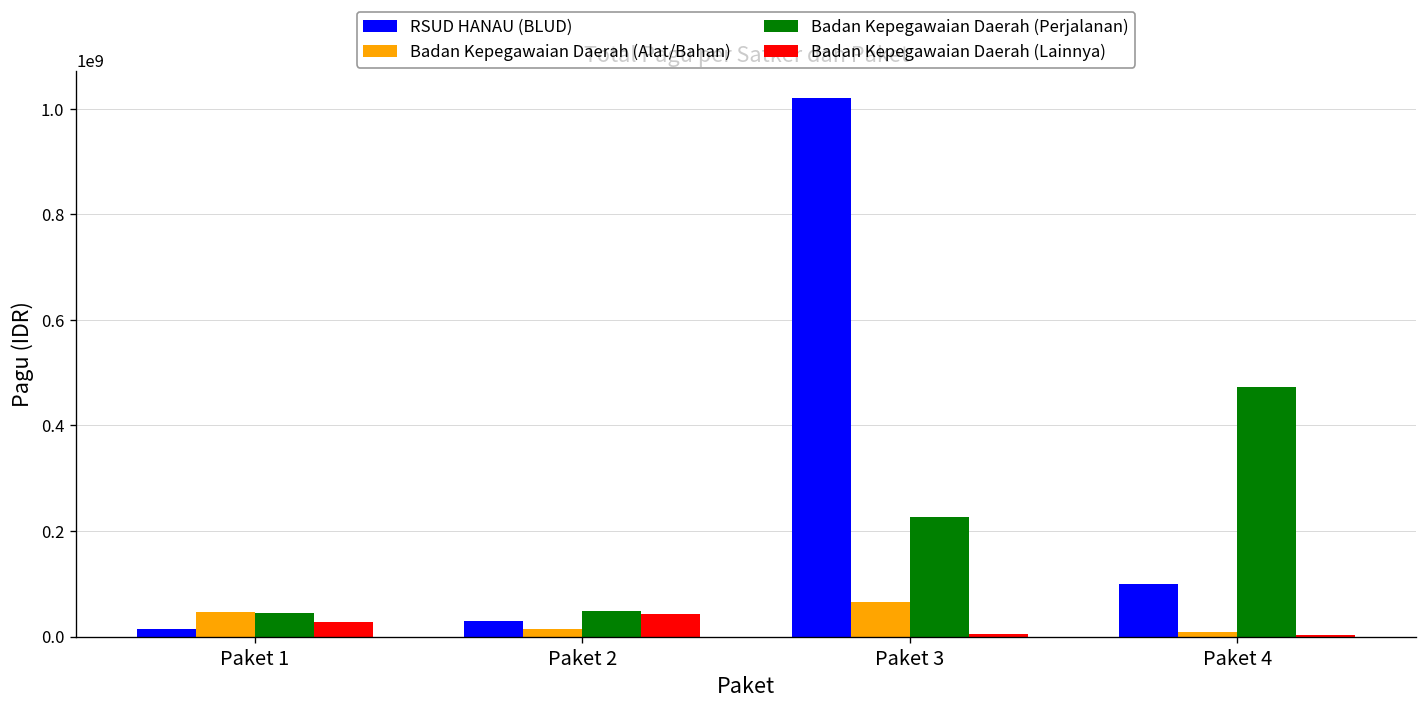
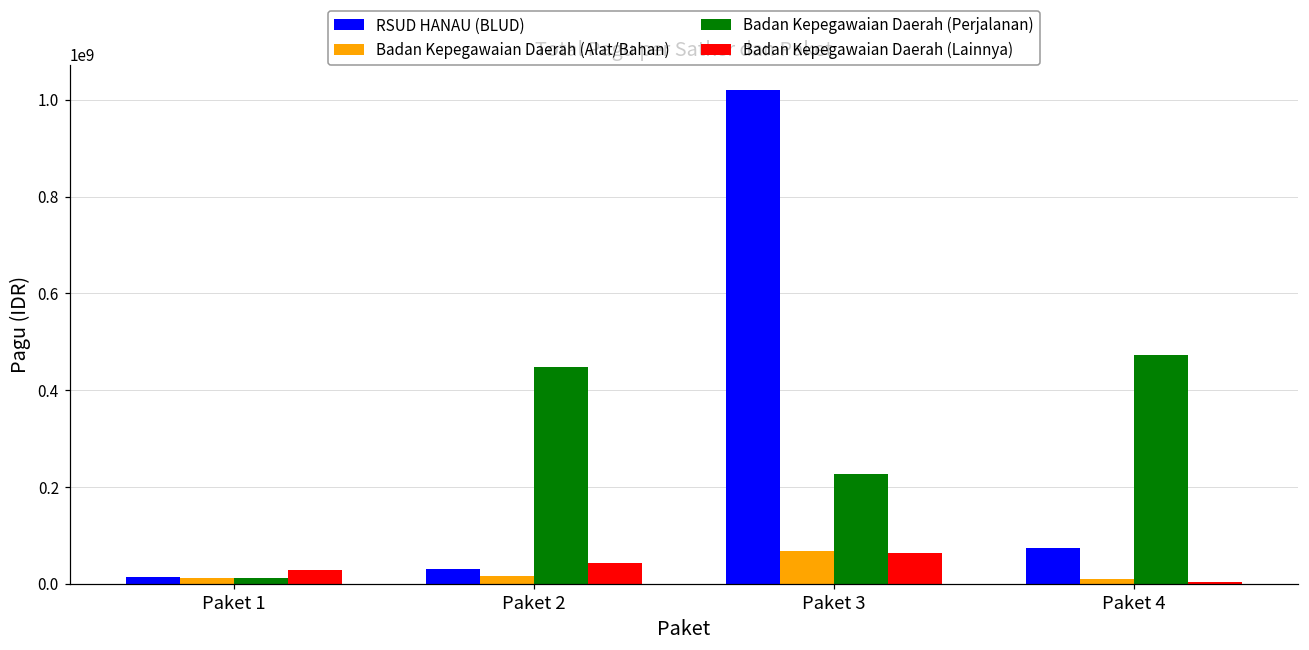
  {
    "RSUD HANAU (BLUD)": {
      "Paket 1": 10000000,
      "Paket 2": 30000000,
      "Paket 3": 1020000000,
-     "Paket 4": 100000000
+     "Paket 4": 70000000
    },
    "Badan Kepegawaian Daerah (Alat/Bahan)": {
-     "Paket 1": 50000000,
+     "Paket 1": 10000000,
      "Paket 2": 20000000,
      "Paket 3": 70000000,
      "Paket 4": 10000000
    },
    "Badan Kepegawaian Daerah (Perjalanan)": {
-     "Paket 1": 50000000,
-     "Paket 2": 50000000,
+     "Paket 1": 10000000,
+     "Paket 2": 450000000,
      "Paket 3": 230000000,
      "Paket 4": 470000000
    },
    "Badan Kepegawaian Daerah (Lainnya)": {
      "Paket 1": 30000000,
      "Paket 2": 40000000,
-     "Paket 3": 0
+     "Paket 3": 60000000
    }
  }
